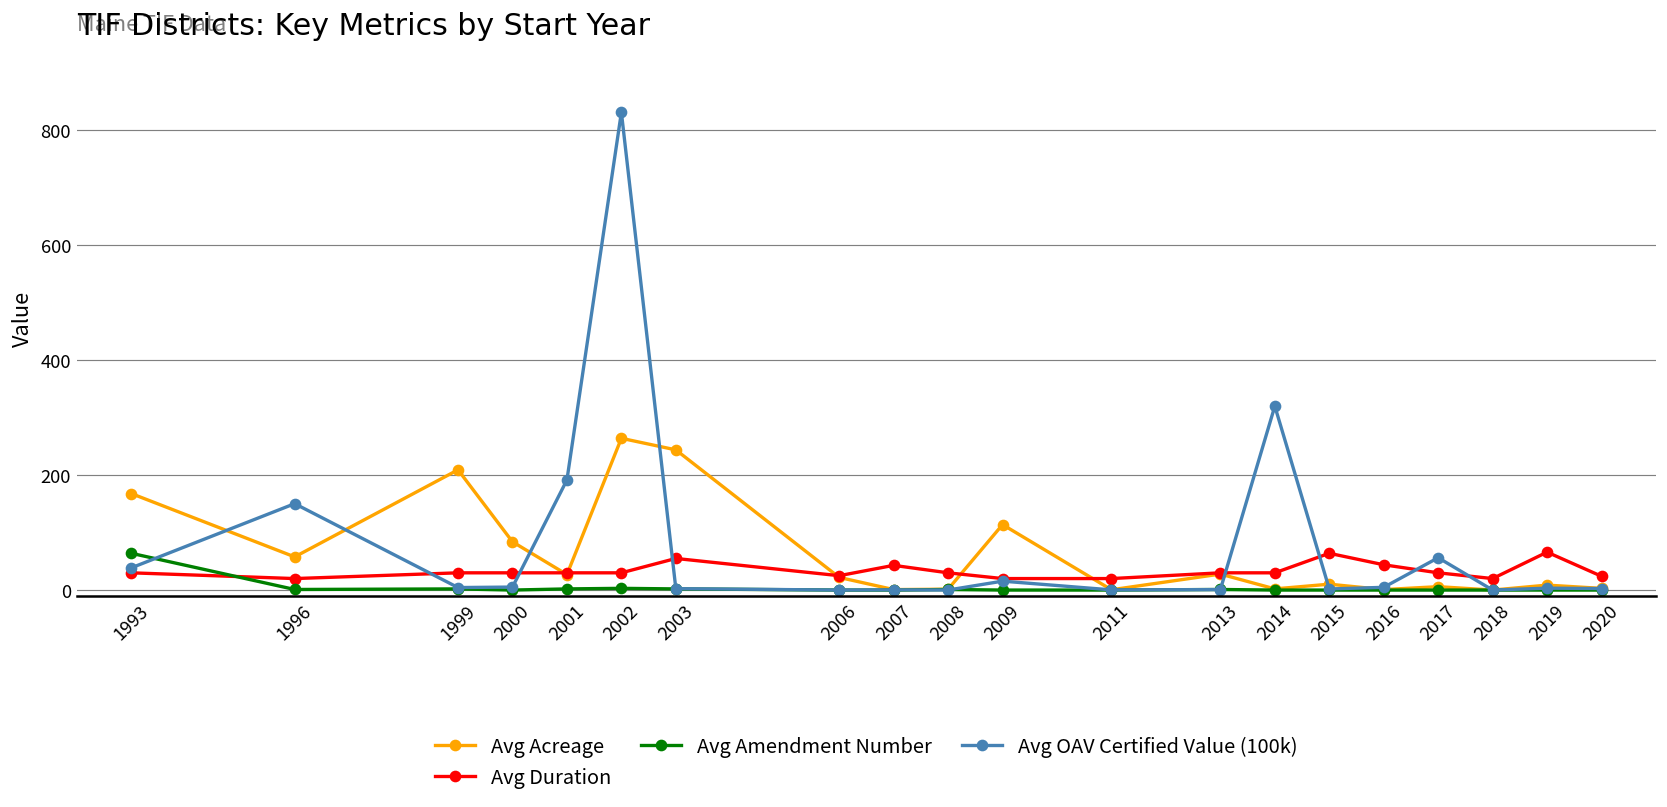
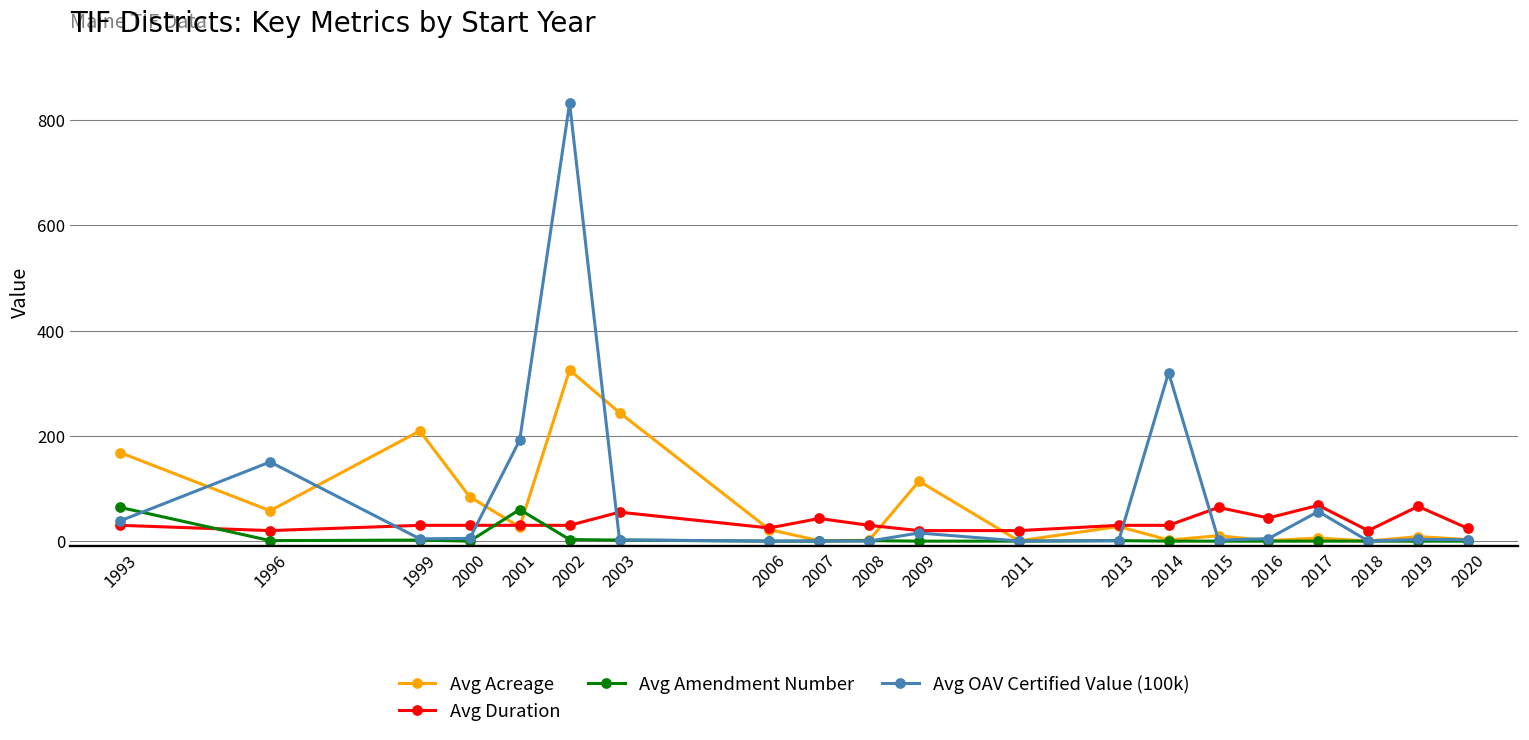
  {
    "Avg Acreage": {
      "1993": 170,
      "1996": 60,
      "1999": 210,
      "2000": 80,
-     "2002": 260,
+     "2002": 320,
      "2003": 240,
      "2009": 110,
      "2015": 10,
      "2017": 10
    },
    "Avg Duration": {
      "1993": 30,
      "1996": 20,
      "1999": 30,
      "2000": 30,
      "2002": 30,
      "2003": 60,
      "2007": 40,
      "2008": 30,
      "2011": 20,
      "2014": 30,
      "2015": 60,
      "2016": 40,
-     "2017": 30,
+     "2017": 70,
      "2018": 20,
      "2019": 70,
      "2020": 20
    },
    "Avg Amendment Number": {
      "1993": 60,
      "1996": 0,
-     "2001": 0,
+     "2001": 60,
      "2002": 0,
      "2009": 0,
      "2017": 0
    },
    "Avg OAV Certified Value (100k)": {
      "1993": 40,
      "1996": 150,
      "2001": 190,
      "2002": 830,
      "2014": 320,
      "2017": 60
    }
  }
